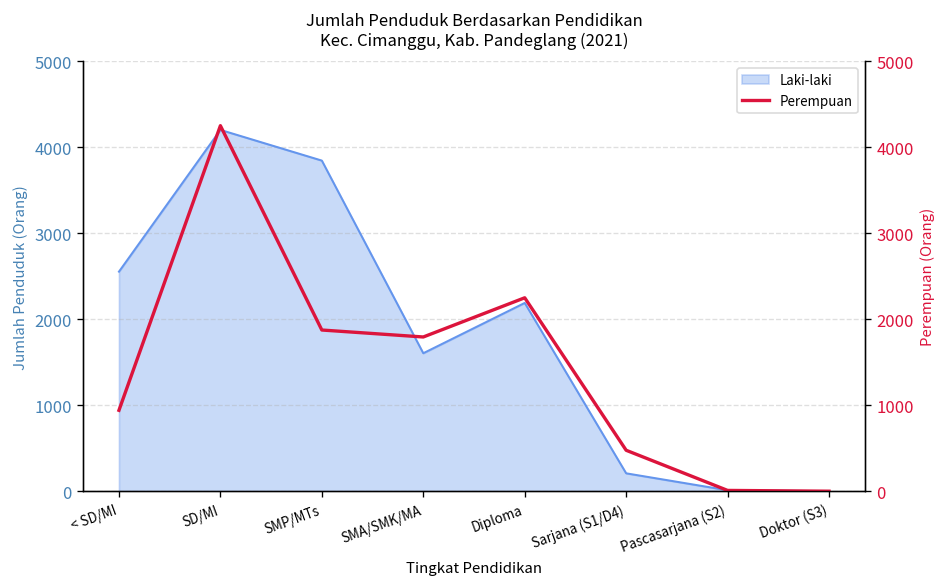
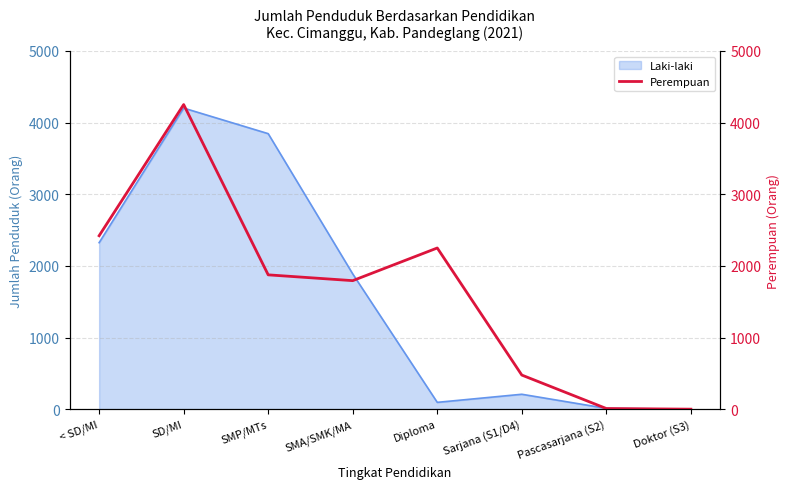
  {
    "Laki-laki": {
-     "< SD/MI": 2600,
+     "< SD/MI": 2300,
      "SD/MI": 4200,
      "SMP/MTs": 3800,
-     "SMA/SMK/MA": 1600,
-     "Diploma": 2200,
+     "SMA/SMK/MA": 1900,
+     "Diploma": 100,
      "Sarjana (S1/D4)": 200,
      "Pascasarjana (S2)": 0,
      "Doktor (S3)": 0
    },
    "Perempuan": {
-     "< SD/MI": 900,
+     "< SD/MI": 2400,
      "SD/MI": 4300,
      "SMP/MTs": 1900,
      "SMA/SMK/MA": 1800,
      "Diploma": 2300,
      "Sarjana (S1/D4)": 500,
      "Pascasarjana (S2)": 0,
      "Doktor (S3)": 0
    }
  }
